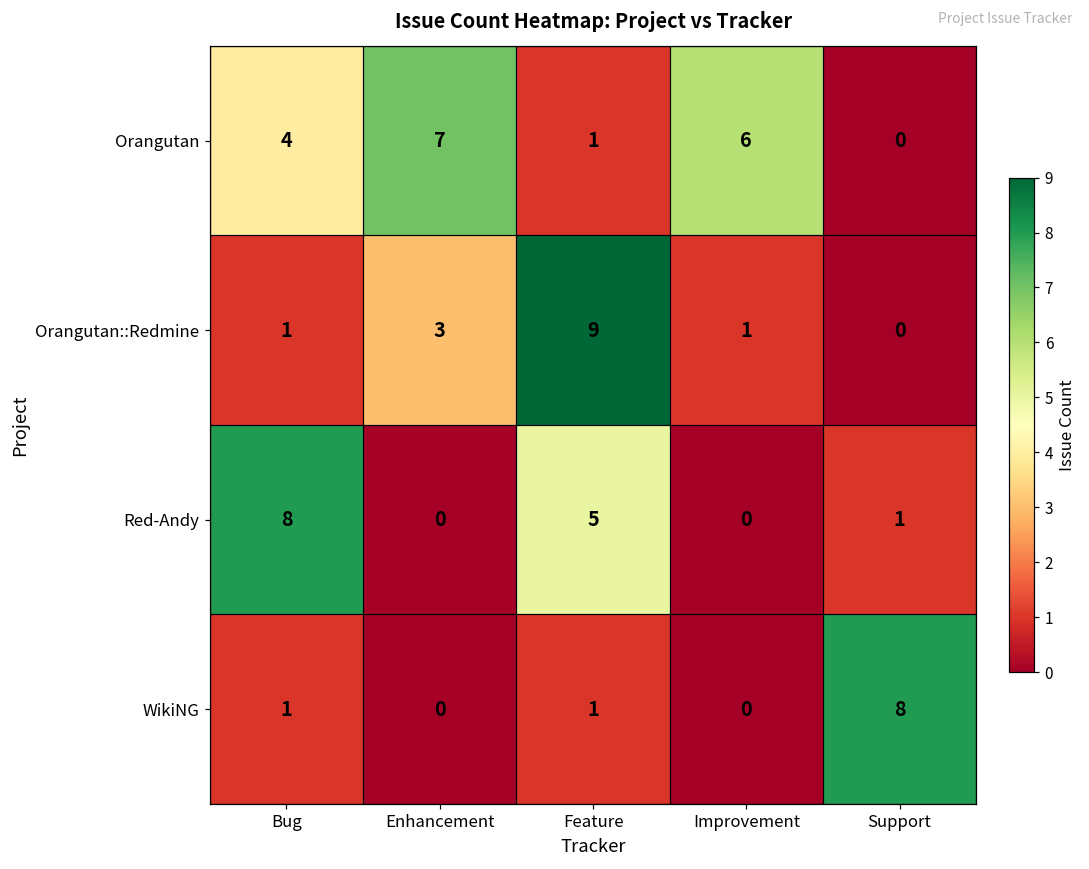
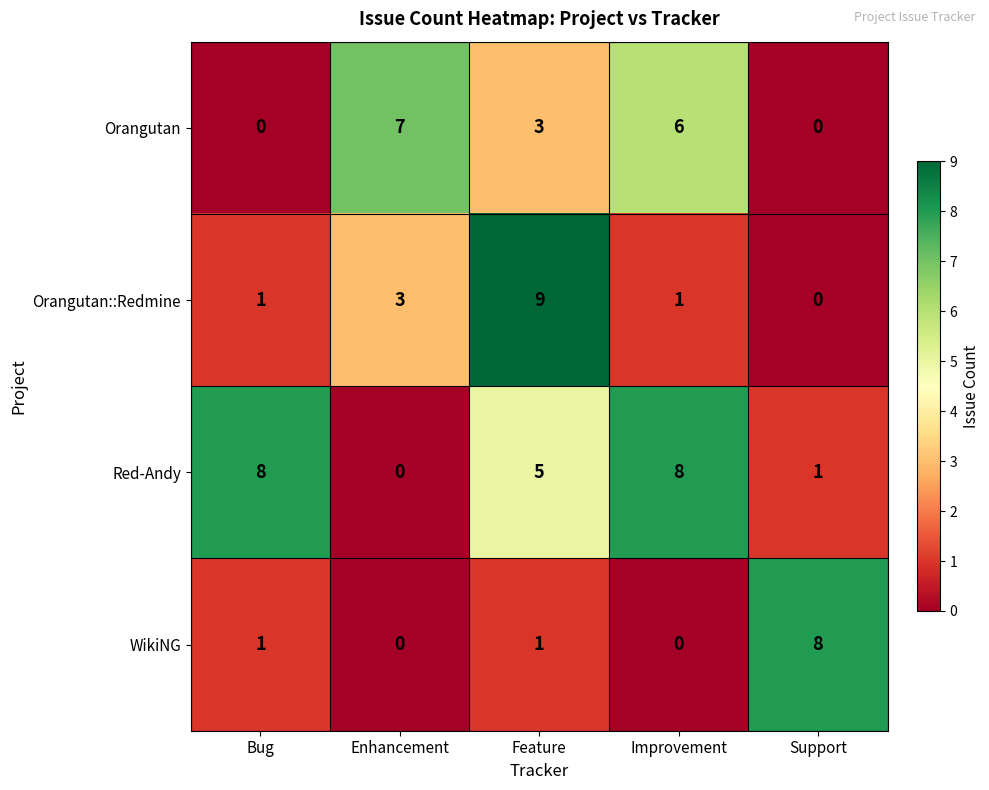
  {
    "Orangutan": {
-     "Bug": 4,
+     "Bug": 0,
      "Enhancement": 7,
-     "Feature": 1,
+     "Feature": 3,
      "Improvement": 6,
      "Support": 0
    },
    "Orangutan::Redmine": {
      "Bug": 1,
      "Enhancement": 3,
      "Feature": 9,
      "Improvement": 1,
      "Support": 0
    },
    "Red-Andy": {
      "Bug": 8,
      "Enhancement": 0,
      "Feature": 5,
-     "Improvement": 0,
+     "Improvement": 8,
      "Support": 1
    },
    "WikiNG": {
      "Bug": 1,
      "Enhancement": 0,
      "Feature": 1,
      "Improvement": 0,
      "Support": 8
    }
  }
